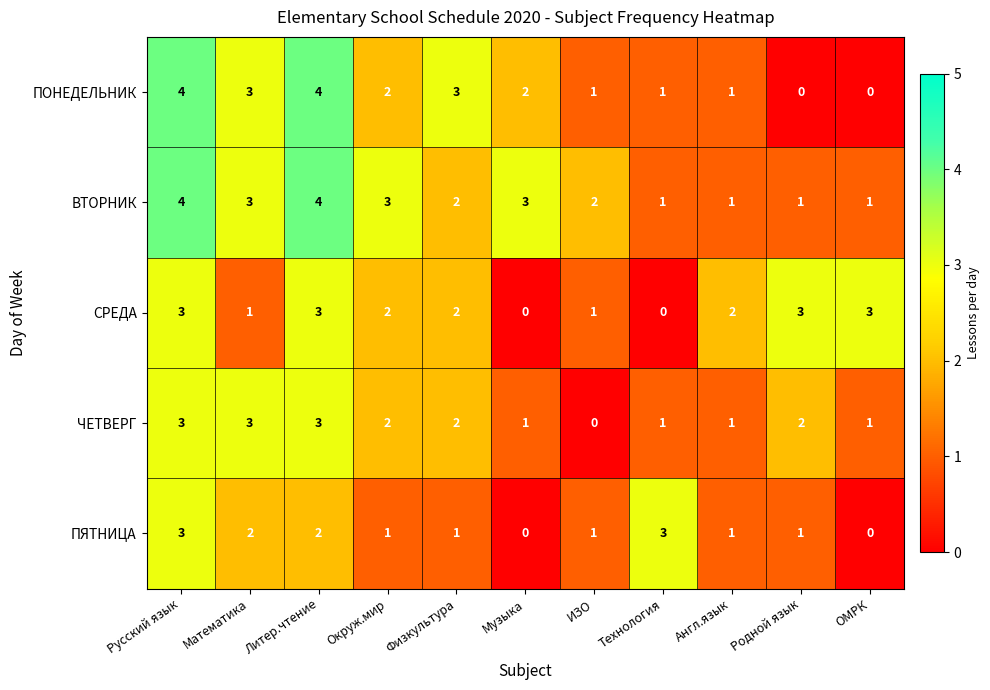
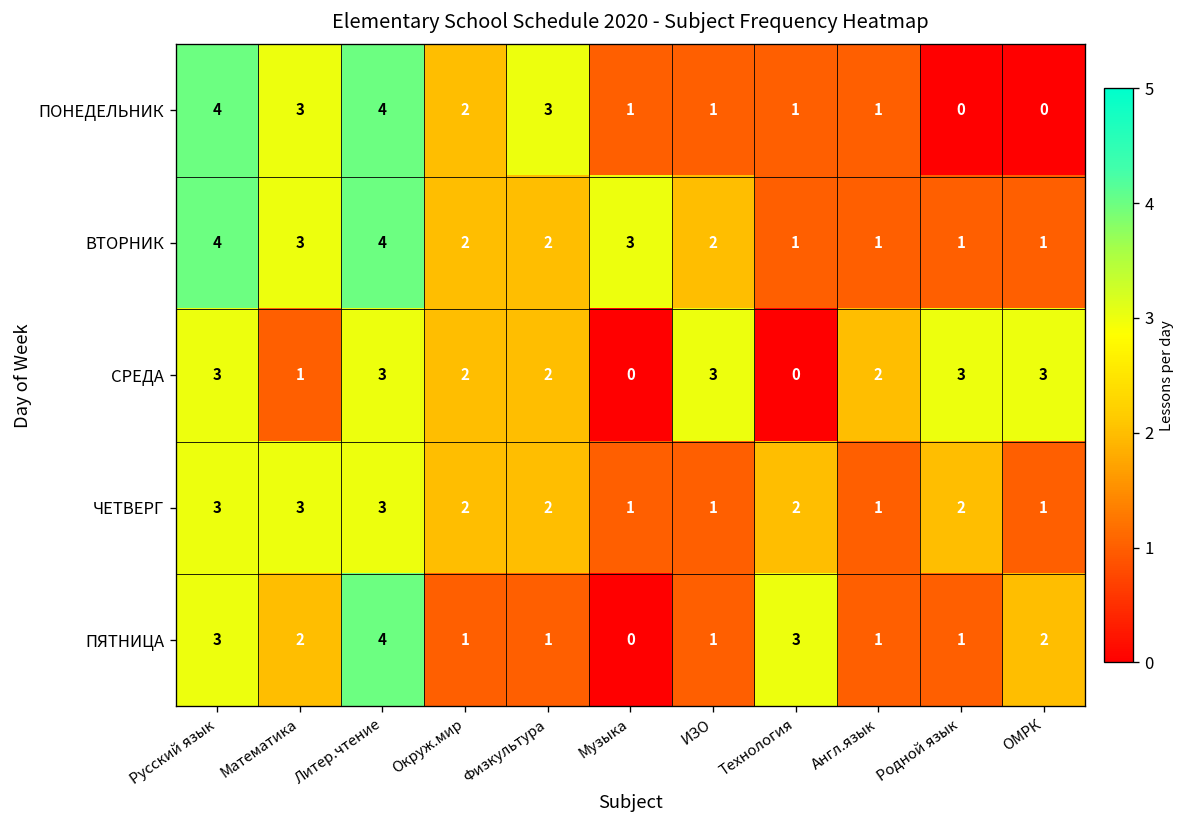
  {
    "ПОНЕДЕЛЬНИК": {
      "Русский язык": 4,
      "Математика": 3,
      "Литер.чтение": 4,
      "Окруж.мир": 2,
      "Физкультура": 3,
-     "Музыка": 2,
+     "Музыка": 1,
      "ИЗО": 1,
      "Технология": 1,
      "Англ.язык": 1,
      "Родной язык": 0,
      "ОМРК": 0
    },
    "ВТОРНИК": {
      "Русский язык": 4,
      "Математика": 3,
      "Литер.чтение": 4,
-     "Окруж.мир": 3,
+     "Окруж.мир": 2,
      "Физкультура": 2,
      "Музыка": 3,
      "ИЗО": 2,
      "Технология": 1,
      "Англ.язык": 1,
      "Родной язык": 1,
      "ОМРК": 1
    },
    "СРЕДА": {
      "Русский язык": 3,
      "Математика": 1,
      "Литер.чтение": 3,
      "Окруж.мир": 2,
      "Физкультура": 2,
      "Музыка": 0,
-     "ИЗО": 1,
+     "ИЗО": 3,
      "Технология": 0,
      "Англ.язык": 2,
      "Родной язык": 3,
      "ОМРК": 3
    },
    "ЧЕТВЕРГ": {
      "Русский язык": 3,
      "Математика": 3,
      "Литер.чтение": 3,
      "Окруж.мир": 2,
      "Физкультура": 2,
      "Музыка": 1,
-     "ИЗО": 0,
-     "Технология": 1,
+     "ИЗО": 1,
+     "Технология": 2,
      "Англ.язык": 1,
      "Родной язык": 2,
      "ОМРК": 1
    },
    "ПЯТНИЦА": {
      "Русский язык": 3,
      "Математика": 2,
-     "Литер.чтение": 2,
+     "Литер.чтение": 4,
      "Окруж.мир": 1,
      "Физкультура": 1,
      "Музыка": 0,
      "ИЗО": 1,
      "Технология": 3,
      "Англ.язык": 1,
      "Родной язык": 1,
-     "ОМРК": 0
+     "ОМРК": 2
    }
  }
